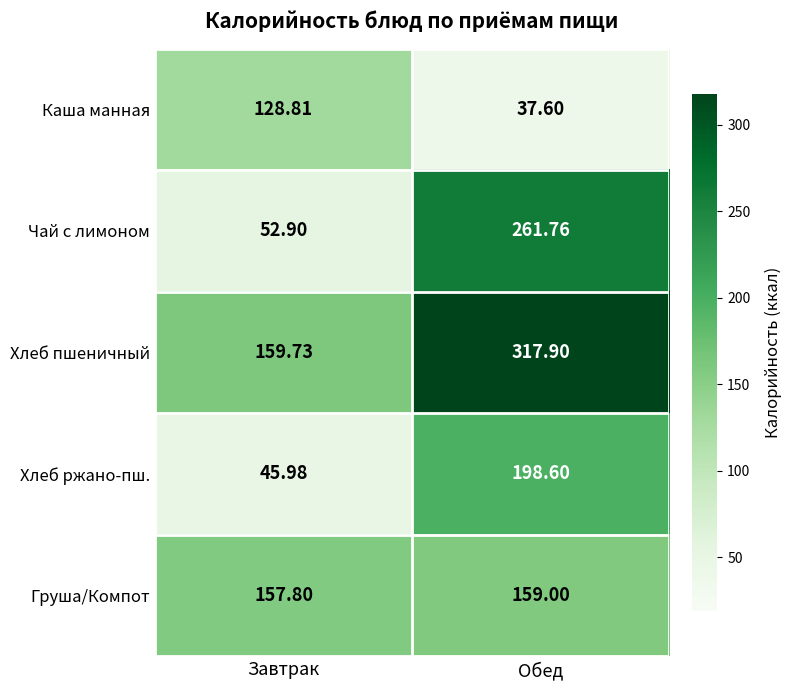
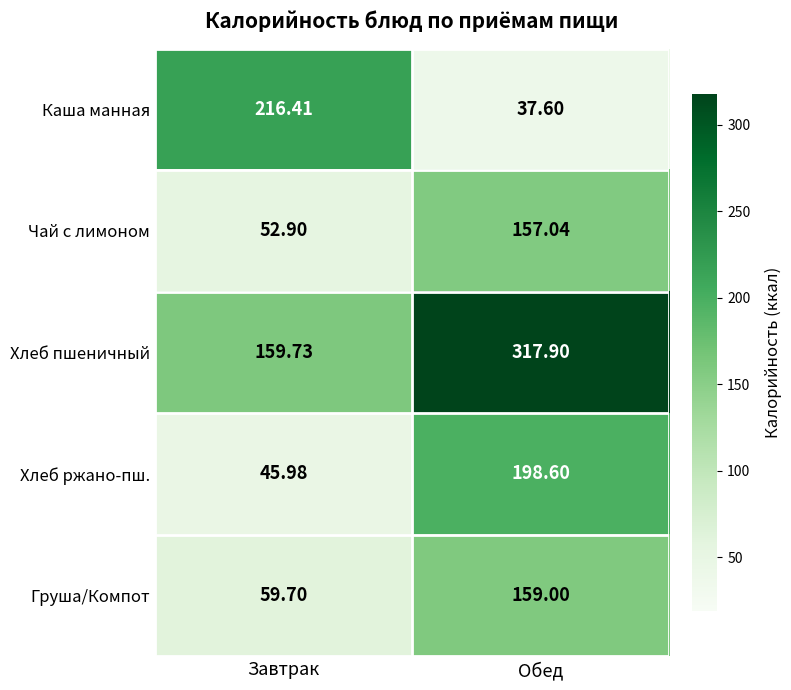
  {
    "Каша манная": {
-     "Завтрак": 128.81,
+     "Завтрак": 216.41,
      "Обед": 37.60
    },
    "Чай с лимоном": {
      "Завтрак": 52.90,
-     "Обед": 261.76
+     "Обед": 157.04
    },
    "Хлеб пшеничный": {
      "Завтрак": 159.73,
      "Обед": 317.90
    },
    "Хлеб ржано-пш.": {
      "Завтрак": 45.98,
      "Обед": 198.60
    },
    "Груша/Компот": {
-     "Завтрак": 157.80,
+     "Завтрак": 59.70,
      "Обед": 159.00
    }
  }
